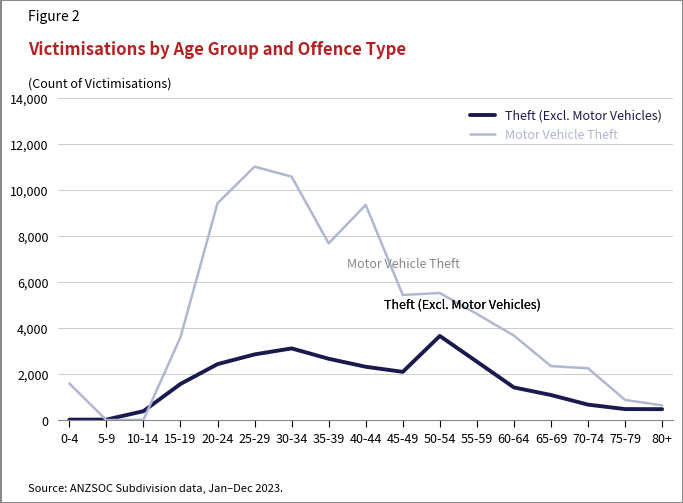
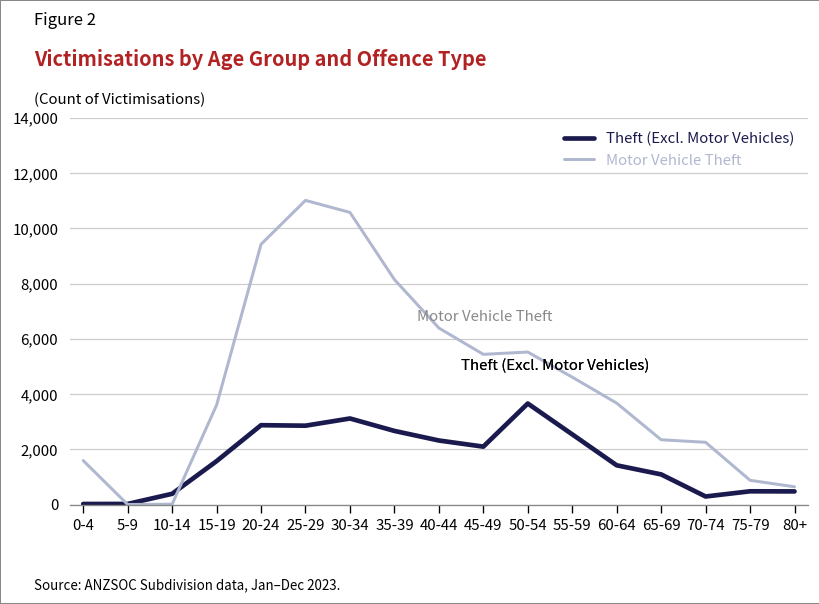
  {
    "Theft (Excl. Motor Vehicles)": {
      "0-4": "0",
      "10-14": "400",
      "15-19": "1,600",
-     "20-24": "2,400",
+     "20-24": "2,900",
      "25-29": "2,900",
      "30-34": "3,100",
      "35-39": "2,700",
      "40-44": "2,300",
      "45-49": "2,100",
      "50-54": "3,700",
      "55-59": "2,500",
      "60-64": "1,400",
      "65-69": "1,100",
-     "70-74": "700",
+     "70-74": "300",
      "75-79": "500",
      "80+": "500"
    },
    "Motor Vehicle Theft": {
      "0-4": "1,600",
      "10-14": "0",
      "15-19": "3,600",
      "20-24": "9,400",
      "25-29": "11,000",
      "30-34": "10,600",
-     "35-39": "7,700",
-     "40-44": "9,300",
+     "35-39": "8,100",
+     "40-44": "6,400",
      "45-49": "5,400",
      "50-54": "5,500",
      "55-59": "4,600",
      "60-64": "3,700",
      "65-69": "2,300",
      "70-74": "2,300",
      "75-79": "900",
      "80+": "600"
    }
  }
